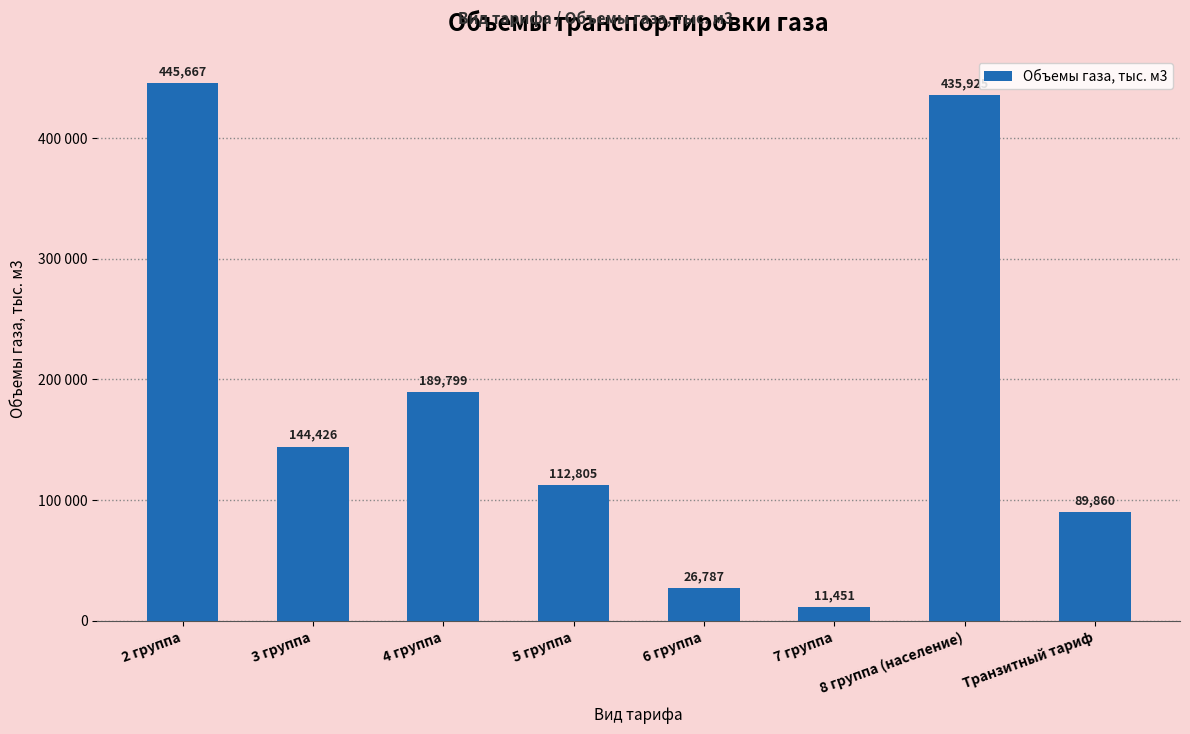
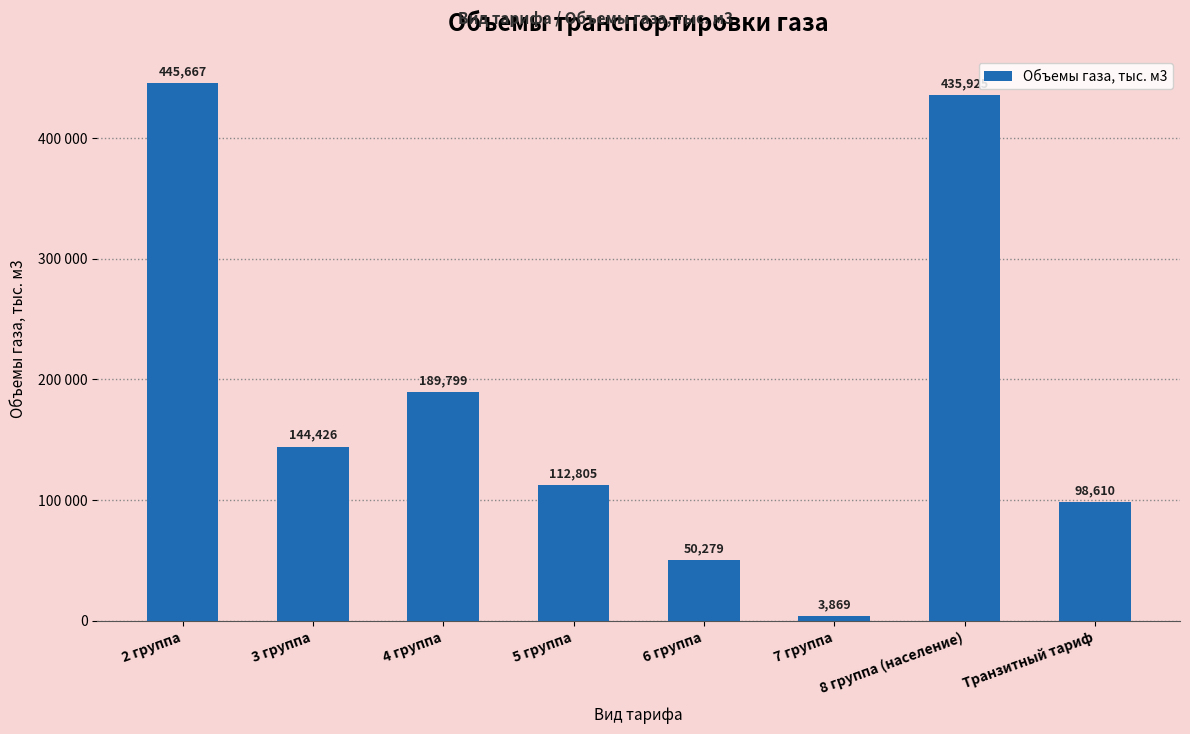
  {
    "2 группа": "445,667",
    "3 группа": "144,426",
    "4 группа": "189,799",
    "5 группа": "112,805",
-   "6 группа": "26,787",
-   "7 группа": "11,451",
-   "Транзитный тариф": "89,860"
+   "6 группа": "50,279",
+   "7 группа": "3,869",
+   "Транзитный тариф": "98,610"
  }
